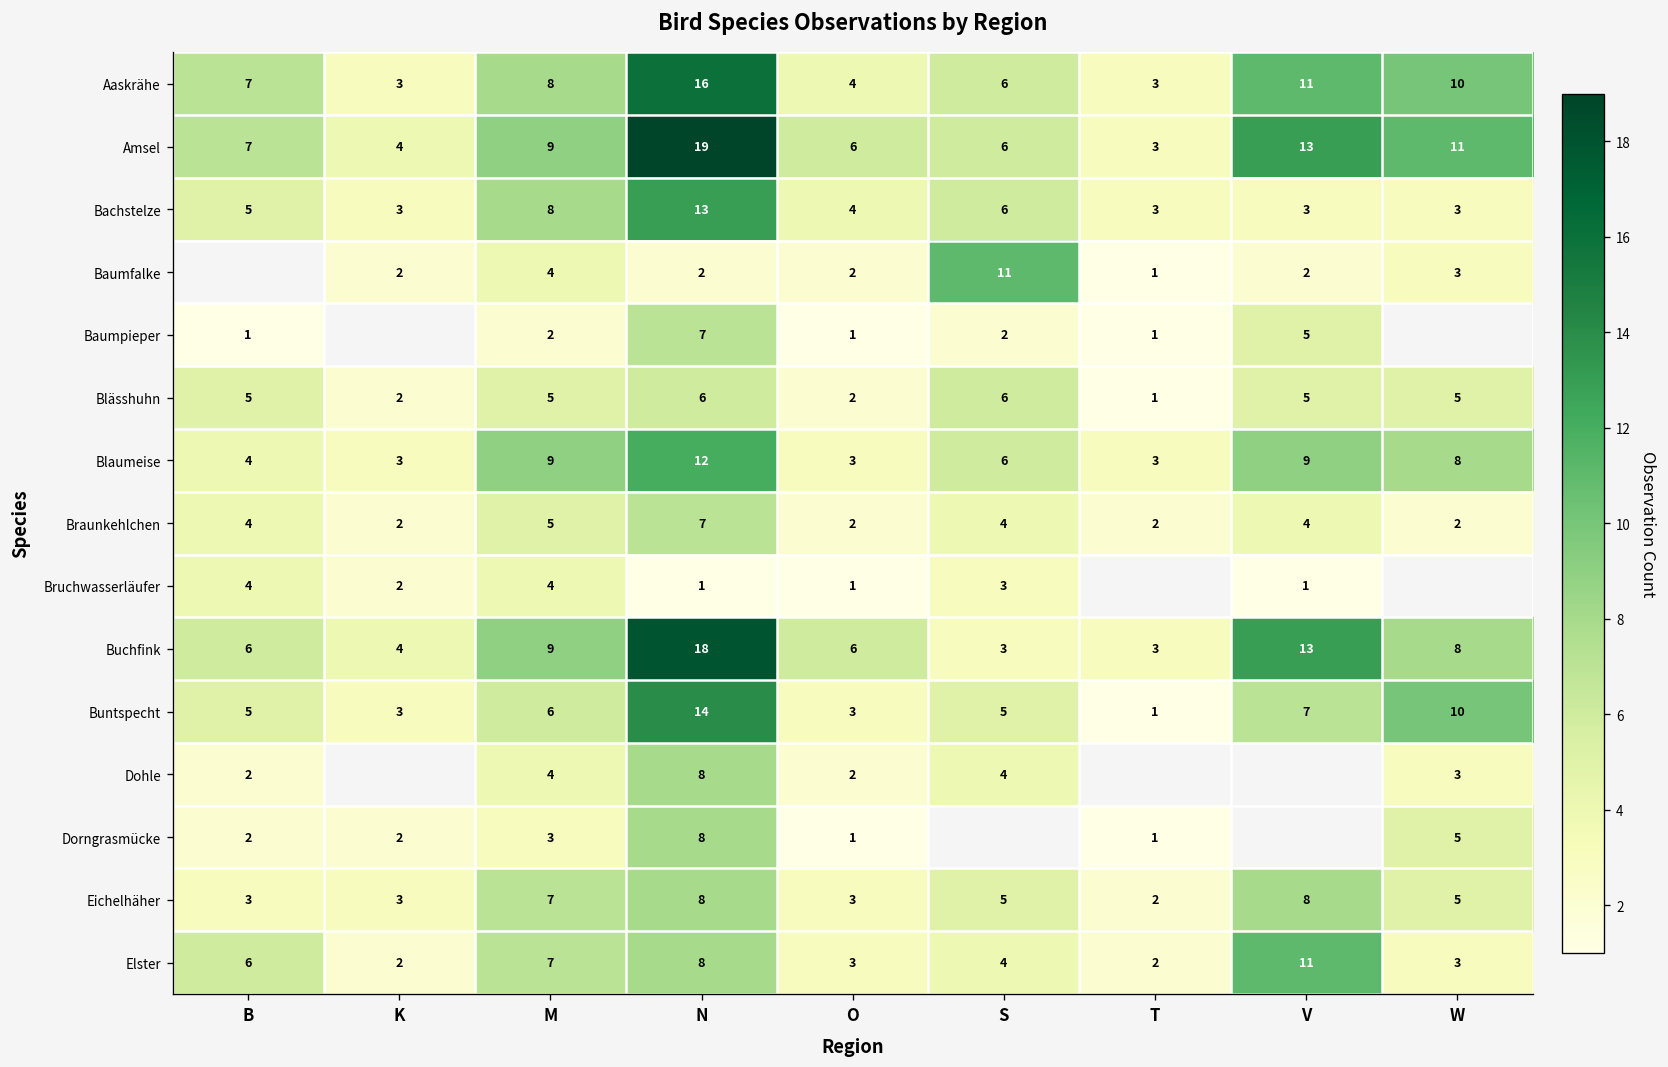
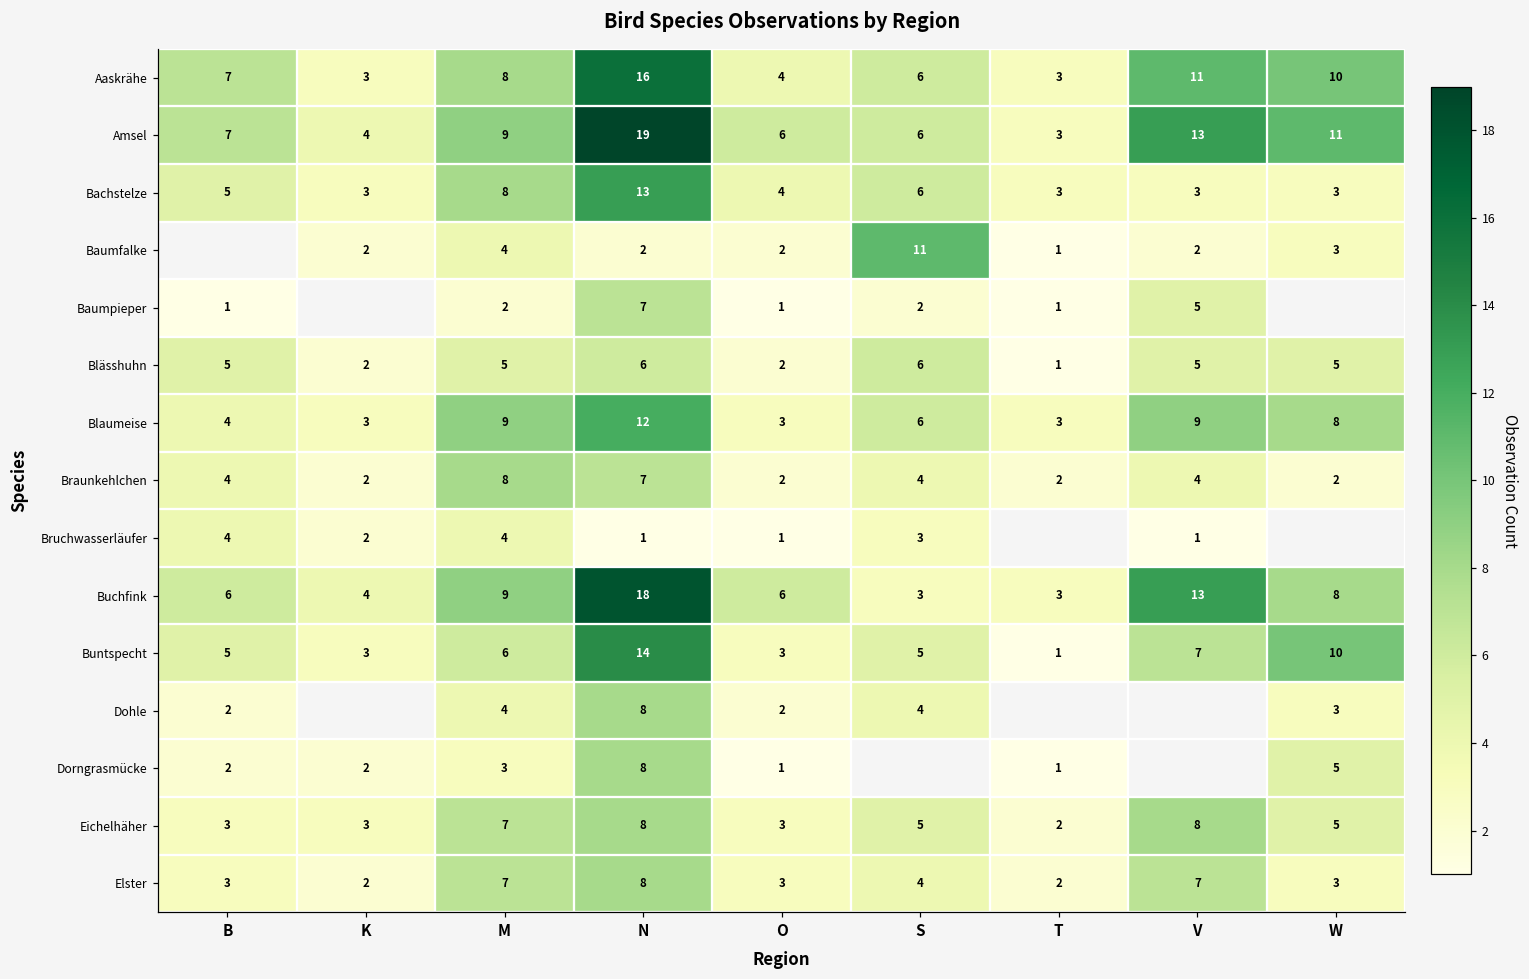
  {
    "Aaskrähe": {
      "B": 7,
      "K": 3,
      "M": 8,
      "N": 16,
      "O": 4,
      "S": 6,
      "T": 3,
      "V": 11,
      "W": 10
    },
    "Amsel": {
      "B": 7,
      "K": 4,
      "M": 9,
      "N": 19,
      "O": 6,
      "S": 6,
      "T": 3,
      "V": 13,
      "W": 11
    },
    "Bachstelze": {
      "B": 5,
      "K": 3,
      "M": 8,
      "N": 13,
      "O": 4,
      "S": 6,
      "T": 3,
      "V": 3,
      "W": 3
    },
    "Baumfalke": {
      "K": 2,
      "M": 4,
      "N": 2,
      "O": 2,
      "S": 11,
      "T": 1,
      "V": 2,
      "W": 3
    },
    "Baumpieper": {
      "B": 1,
      "M": 2,
      "N": 7,
      "O": 1,
      "S": 2,
      "T": 1,
      "V": 5
    },
    "Blässhuhn": {
      "B": 5,
      "K": 2,
      "M": 5,
      "N": 6,
      "O": 2,
      "S": 6,
      "T": 1,
      "V": 5,
      "W": 5
    },
    "Blaumeise": {
      "B": 4,
      "K": 3,
      "M": 9,
      "N": 12,
      "O": 3,
      "S": 6,
      "T": 3,
      "V": 9,
      "W": 8
    },
    "Braunkehlchen": {
      "B": 4,
      "K": 2,
-     "M": 5,
+     "M": 8,
      "N": 7,
      "O": 2,
      "S": 4,
      "T": 2,
      "V": 4,
      "W": 2
    },
    "Bruchwasserläufer": {
      "B": 4,
      "K": 2,
      "M": 4,
      "N": 1,
      "O": 1,
      "S": 3,
      "V": 1
    },
    "Buchfink": {
      "B": 6,
      "K": 4,
      "M": 9,
      "N": 18,
      "O": 6,
      "S": 3,
      "T": 3,
      "V": 13,
      "W": 8
    },
    "Buntspecht": {
      "B": 5,
      "K": 3,
      "M": 6,
      "N": 14,
      "O": 3,
      "S": 5,
      "T": 1,
      "V": 7,
      "W": 10
    },
    "Dohle": {
      "B": 2,
      "M": 4,
      "N": 8,
      "O": 2,
      "S": 4,
      "W": 3
    },
    "Dorngrasmücke": {
      "B": 2,
      "K": 2,
      "M": 3,
      "N": 8,
      "O": 1,
      "T": 1,
      "W": 5
    },
    "Eichelhäher": {
      "B": 3,
      "K": 3,
      "M": 7,
      "N": 8,
      "O": 3,
      "S": 5,
      "T": 2,
      "V": 8,
      "W": 5
    },
    "Elster": {
-     "B": 6,
+     "B": 3,
      "K": 2,
      "M": 7,
      "N": 8,
      "O": 3,
      "S": 4,
      "T": 2,
-     "V": 11,
+     "V": 7,
      "W": 3
    }
  }
